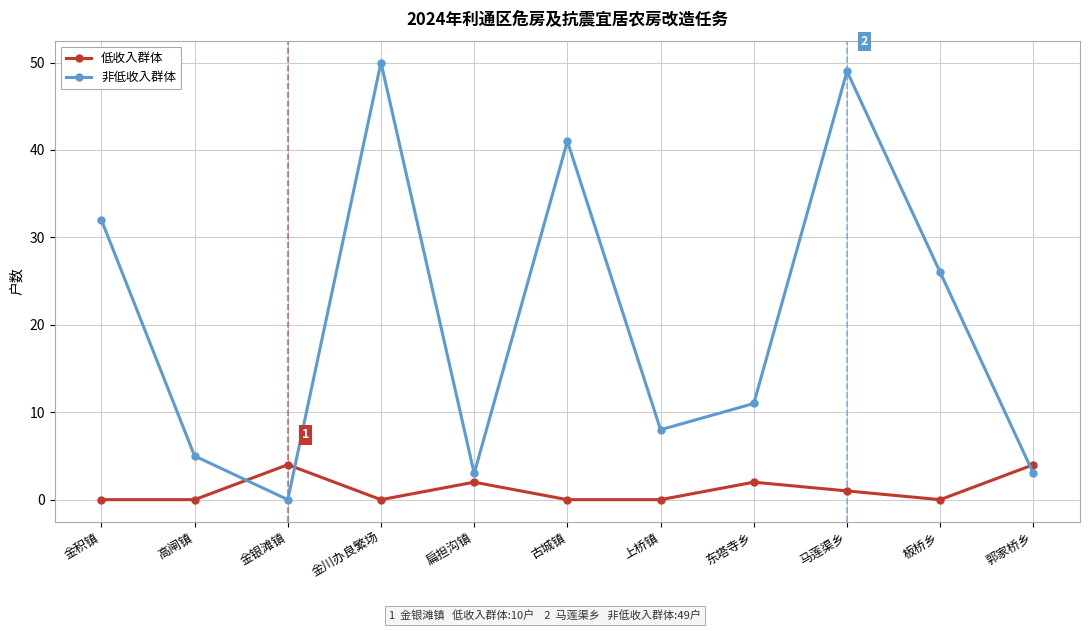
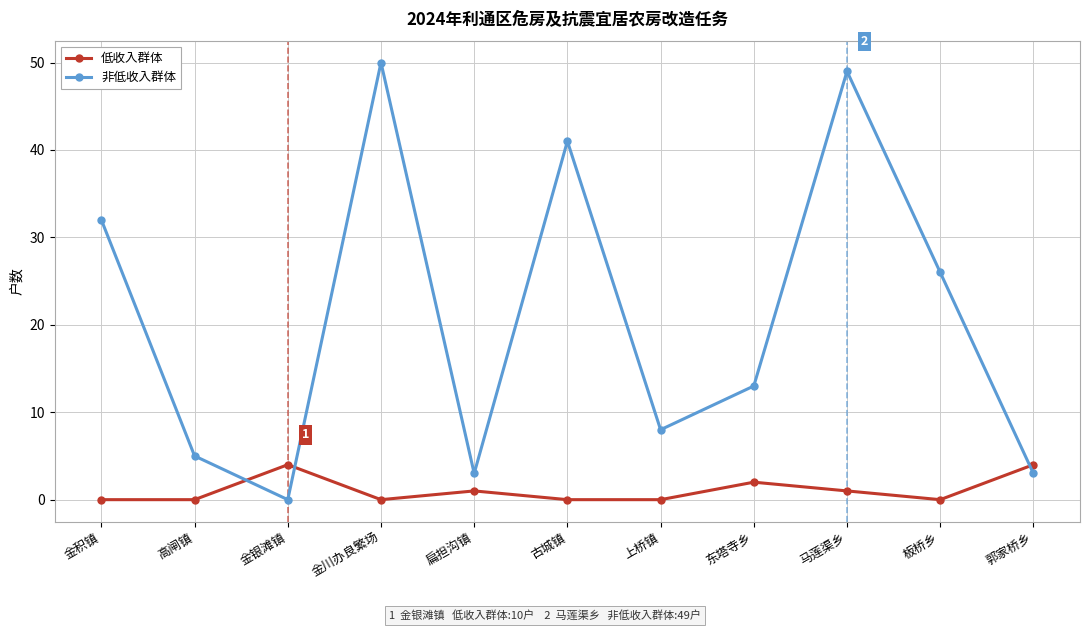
  {
    "低收入群体": {
      "金积镇": 0,
      "高闸镇": 0,
      "金银滩镇": 4,
      "金川办良繁场": 0,
-     "扁担沟镇": 2,
+     "扁担沟镇": 1,
      "古城镇": 0,
      "上桥镇": 0,
      "东塔寺乡": 2,
      "马莲渠乡": 1,
      "板桥乡": 0,
      "郭家桥乡": 4
    },
    "非低收入群体": {
      "金积镇": 32,
      "高闸镇": 5,
      "金银滩镇": 0,
      "金川办良繁场": 50,
      "扁担沟镇": 3,
      "古城镇": 41,
      "上桥镇": 8,
-     "东塔寺乡": 11,
+     "东塔寺乡": 13,
      "马莲渠乡": 49,
      "板桥乡": 26,
      "郭家桥乡": 3
    }
  }
